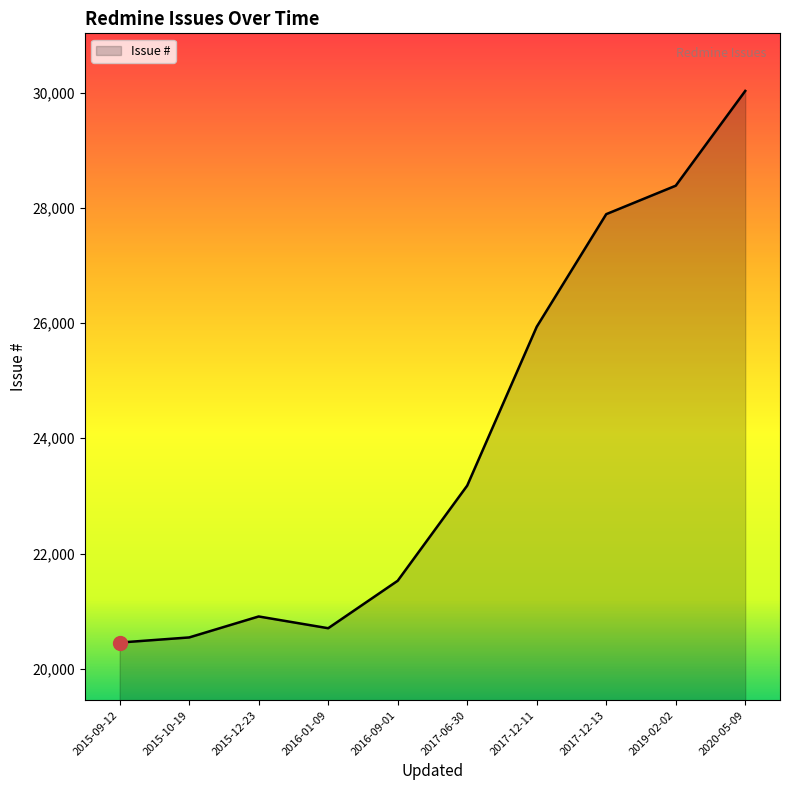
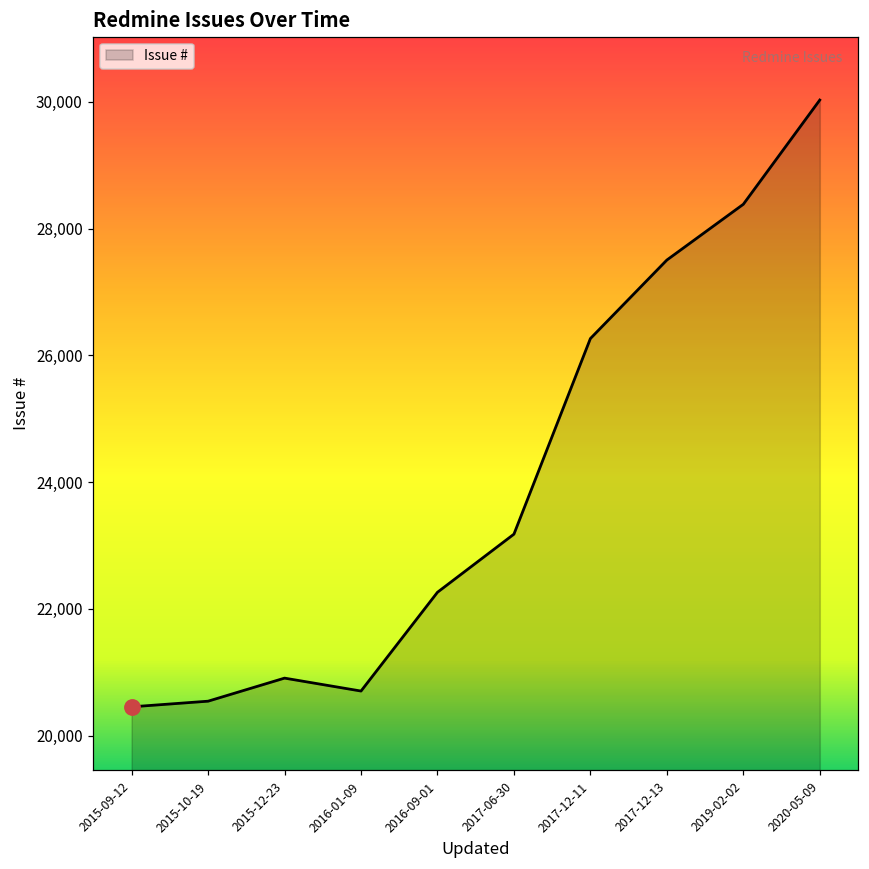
  {
    "Issue #": {
      "2015-10-19": "20,500",
      "2015-12-23": "20,900",
      "2016-01-09": "20,700",
-     "2016-09-01": "21,500",
+     "2016-09-01": "22,300",
      "2017-06-30": "23,200",
-     "2017-12-11": "25,900",
-     "2017-12-13": "27,900",
+     "2017-12-11": "26,300",
+     "2017-12-13": "27,500",
      "2019-02-02": "28,400",
      "2020-05-09": "30,000"
    }
  }
